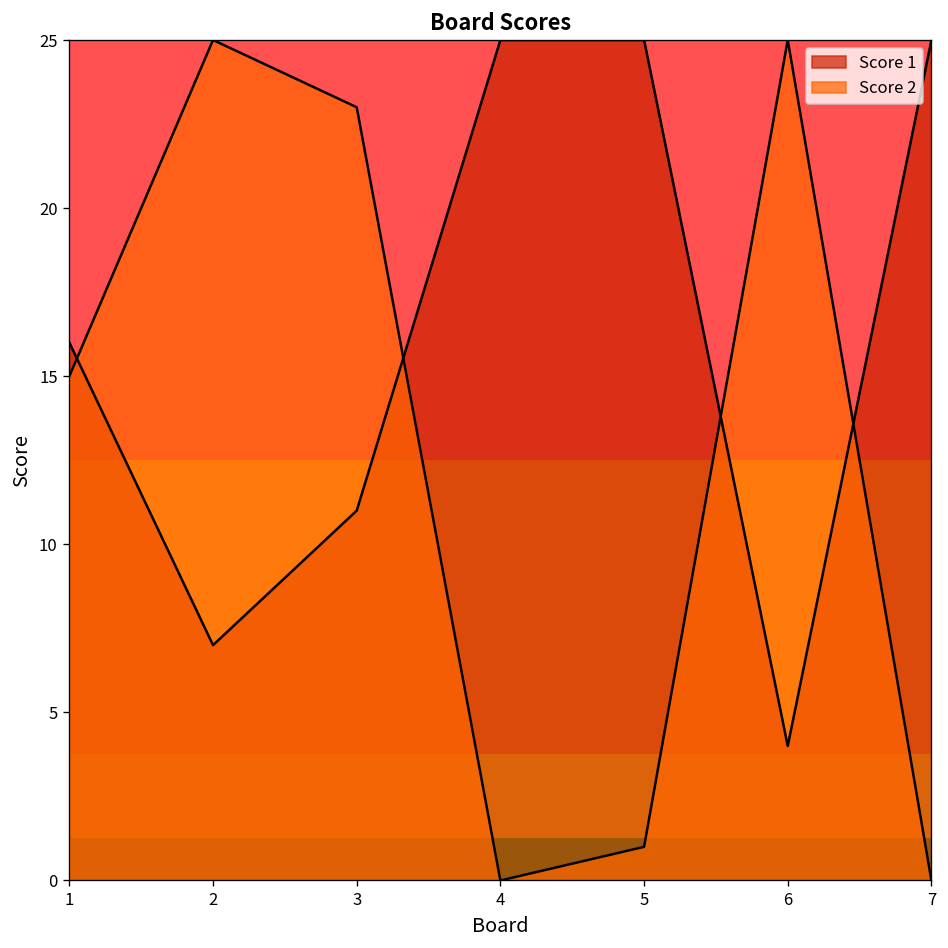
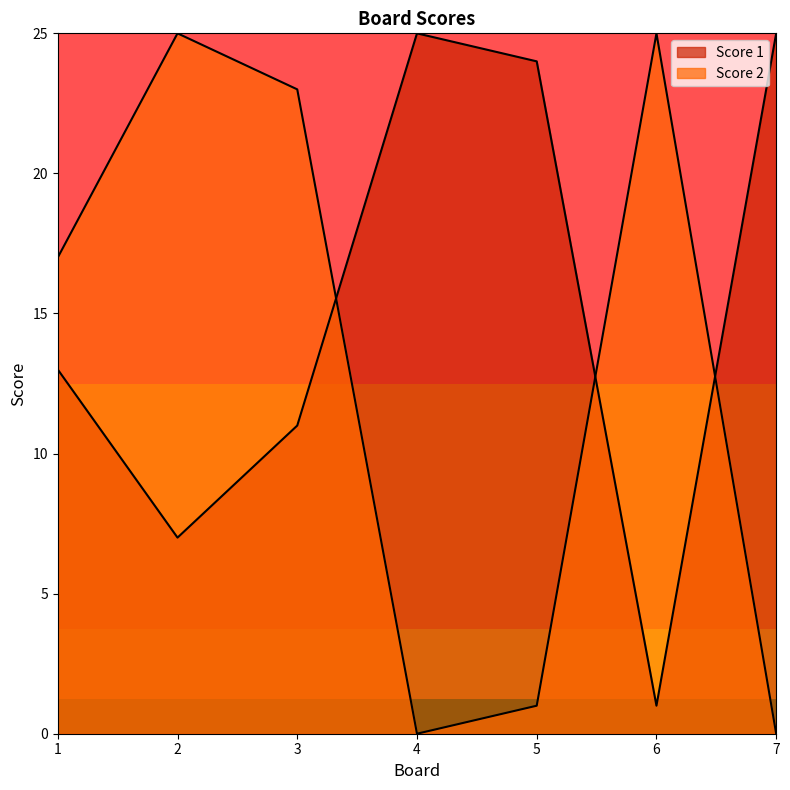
  {
    "Score 1": {
-     "1": 16,
+     "1": 13,
      "2": 7,
      "3": 11,
      "4": 25,
-     "5": 25,
-     "6": 4,
+     "5": 24,
+     "6": 1,
      "7": 25
    },
    "Score 2": {
-     "1": 15,
+     "1": 17,
      "2": 25,
      "3": 23,
      "4": 0,
      "5": 1,
      "6": 25,
      "7": 0
    }
  }
